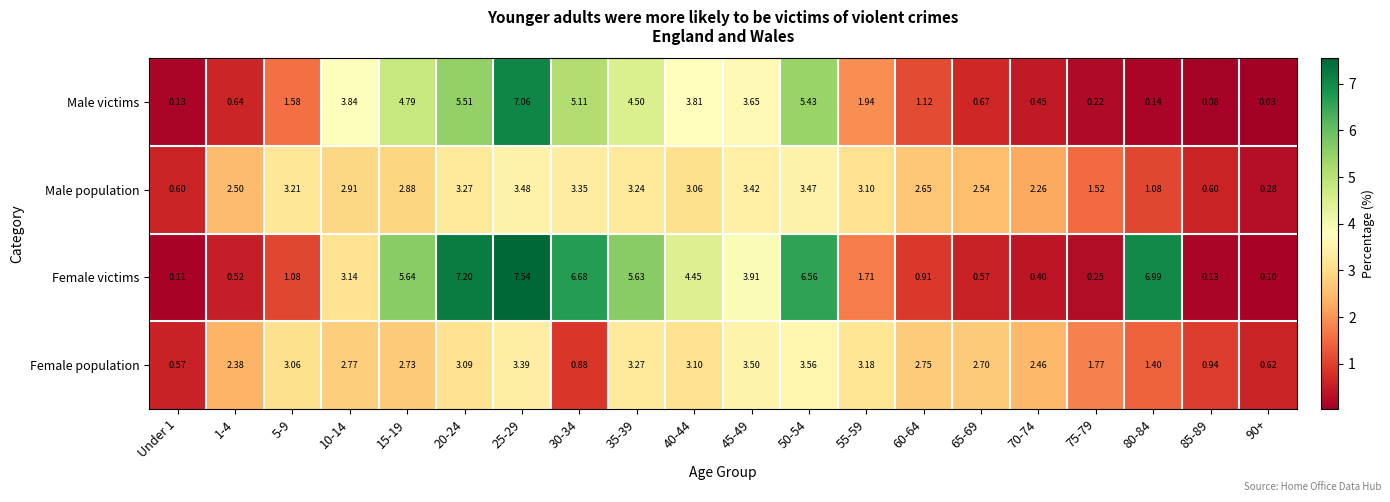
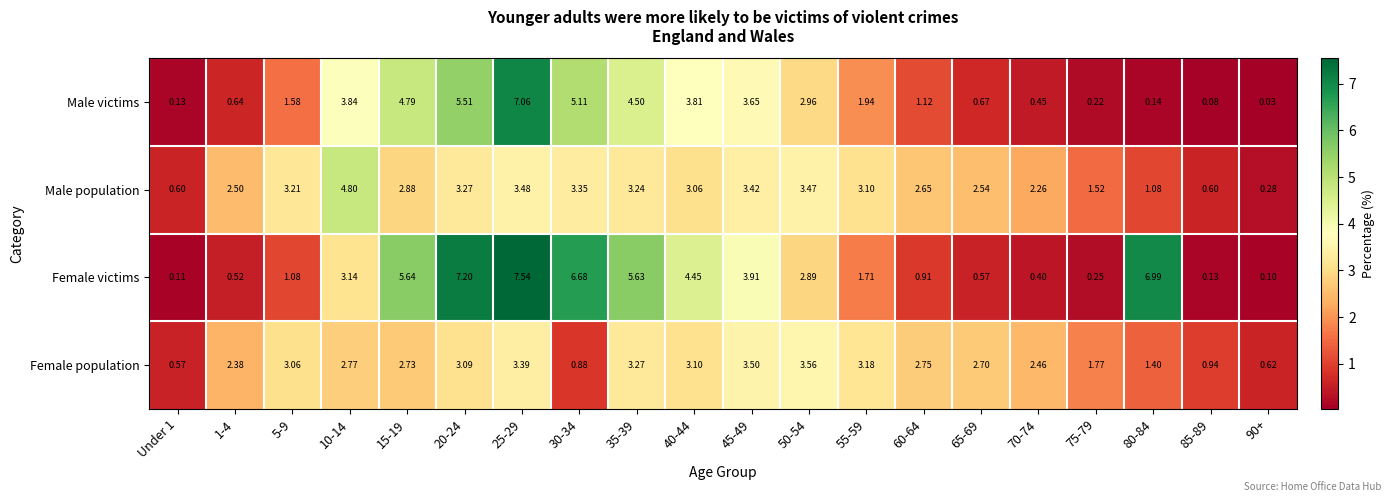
  {
    "Male victims": {
      "Under 1": 0.13,
      "1-4": 0.64,
      "5-9": 1.58,
      "10-14": 3.84,
      "15-19": 4.79,
      "20-24": 5.51,
      "25-29": 7.06,
      "30-34": 5.11,
      "35-39": 4.50,
      "40-44": 3.81,
      "45-49": 3.65,
-     "50-54": 5.43,
+     "50-54": 2.96,
      "55-59": 1.94,
      "60-64": 1.12,
      "65-69": 0.67,
      "70-74": 0.45,
      "75-79": 0.22,
      "80-84": 0.14,
      "85-89": 0.08,
      "90+": 0.03
    },
    "Male population": {
      "Under 1": 0.60,
      "1-4": 2.50,
      "5-9": 3.21,
-     "10-14": 2.91,
+     "10-14": 4.80,
      "15-19": 2.88,
      "20-24": 3.27,
      "25-29": 3.48,
      "30-34": 3.35,
      "35-39": 3.24,
      "40-44": 3.06,
      "45-49": 3.42,
      "50-54": 3.47,
      "55-59": 3.10,
      "60-64": 2.65,
      "65-69": 2.54,
      "70-74": 2.26,
      "75-79": 1.52,
      "80-84": 1.08,
      "85-89": 0.60,
      "90+": 0.28
    },
    "Female victims": {
      "Under 1": 0.11,
      "1-4": 0.52,
      "5-9": 1.08,
      "10-14": 3.14,
      "15-19": 5.64,
      "20-24": 7.20,
      "25-29": 7.54,
      "30-34": 6.68,
      "35-39": 5.63,
      "40-44": 4.45,
      "45-49": 3.91,
-     "50-54": 6.56,
+     "50-54": 2.89,
      "55-59": 1.71,
      "60-64": 0.91,
      "65-69": 0.57,
      "70-74": 0.40,
      "75-79": 0.25,
      "80-84": 6.99,
      "85-89": 0.13,
      "90+": 0.10
    },
    "Female population": {
      "Under 1": 0.57,
      "1-4": 2.38,
      "5-9": 3.06,
      "10-14": 2.77,
      "15-19": 2.73,
      "20-24": 3.09,
      "25-29": 3.39,
      "30-34": 0.88,
      "35-39": 3.27,
      "40-44": 3.10,
      "45-49": 3.50,
      "50-54": 3.56,
      "55-59": 3.18,
      "60-64": 2.75,
      "65-69": 2.70,
      "70-74": 2.46,
      "75-79": 1.77,
      "80-84": 1.40,
      "85-89": 0.94,
      "90+": 0.62
    }
  }
